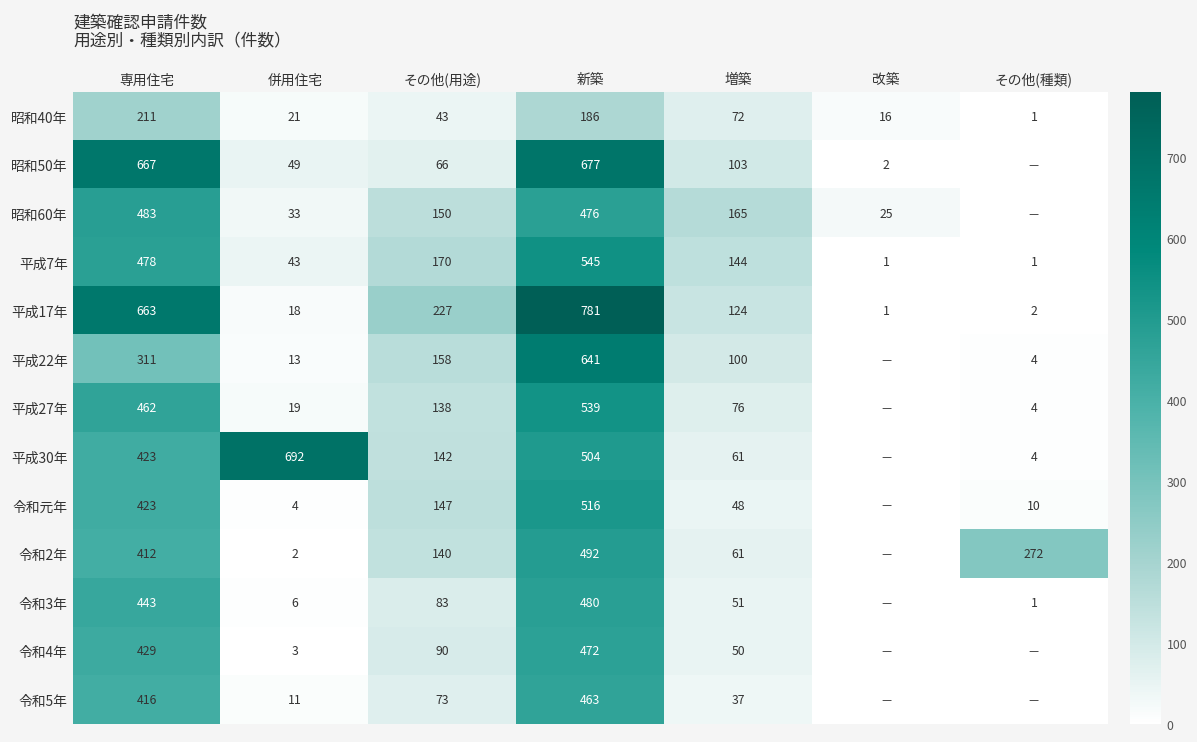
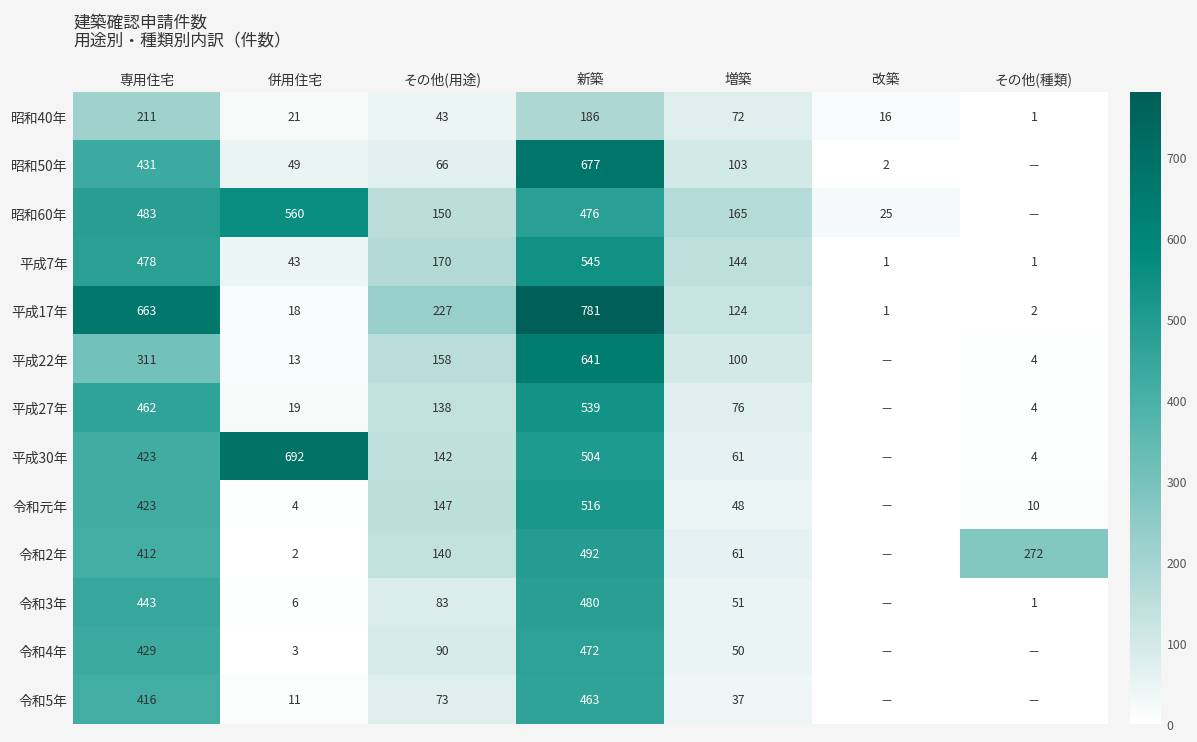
  {
    "昭和40年": {
      "専用住宅": 211,
      "併用住宅": 21,
      "その他(用途)": 43,
      "新築": 186,
      "増築": 72,
      "改築": 16,
      "その他(種類)": 1
    },
    "昭和50年": {
-     "専用住宅": 667,
+     "専用住宅": 431,
      "併用住宅": 49,
      "その他(用途)": 66,
      "新築": 677,
      "増築": 103,
      "改築": 2
    },
    "昭和60年": {
      "専用住宅": 483,
-     "併用住宅": 33,
+     "併用住宅": 560,
      "その他(用途)": 150,
      "新築": 476,
      "増築": 165,
      "改築": 25
    },
    "平成7年": {
      "専用住宅": 478,
      "併用住宅": 43,
      "その他(用途)": 170,
      "新築": 545,
      "増築": 144,
      "改築": 1,
      "その他(種類)": 1
    },
    "平成17年": {
      "専用住宅": 663,
      "併用住宅": 18,
      "その他(用途)": 227,
      "新築": 781,
      "増築": 124,
      "改築": 1,
      "その他(種類)": 2
    },
    "平成22年": {
      "専用住宅": 311,
      "併用住宅": 13,
      "その他(用途)": 158,
      "新築": 641,
      "増築": 100,
      "その他(種類)": 4
    },
    "平成27年": {
      "専用住宅": 462,
      "併用住宅": 19,
      "その他(用途)": 138,
      "新築": 539,
      "増築": 76,
      "その他(種類)": 4
    },
    "平成30年": {
      "専用住宅": 423,
      "併用住宅": 692,
      "その他(用途)": 142,
      "新築": 504,
      "増築": 61,
      "その他(種類)": 4
    },
    "令和元年": {
      "専用住宅": 423,
      "併用住宅": 4,
      "その他(用途)": 147,
      "新築": 516,
      "増築": 48,
      "その他(種類)": 10
    },
    "令和2年": {
      "専用住宅": 412,
      "併用住宅": 2,
      "その他(用途)": 140,
      "新築": 492,
      "増築": 61,
      "その他(種類)": 272
    },
    "令和3年": {
      "専用住宅": 443,
      "併用住宅": 6,
      "その他(用途)": 83,
      "新築": 480,
      "増築": 51,
      "その他(種類)": 1
    },
    "令和4年": {
      "専用住宅": 429,
      "併用住宅": 3,
      "その他(用途)": 90,
      "新築": 472,
      "増築": 50
    },
    "令和5年": {
      "専用住宅": 416,
      "併用住宅": 11,
      "その他(用途)": 73,
      "新築": 463,
      "増築": 37
    }
  }
